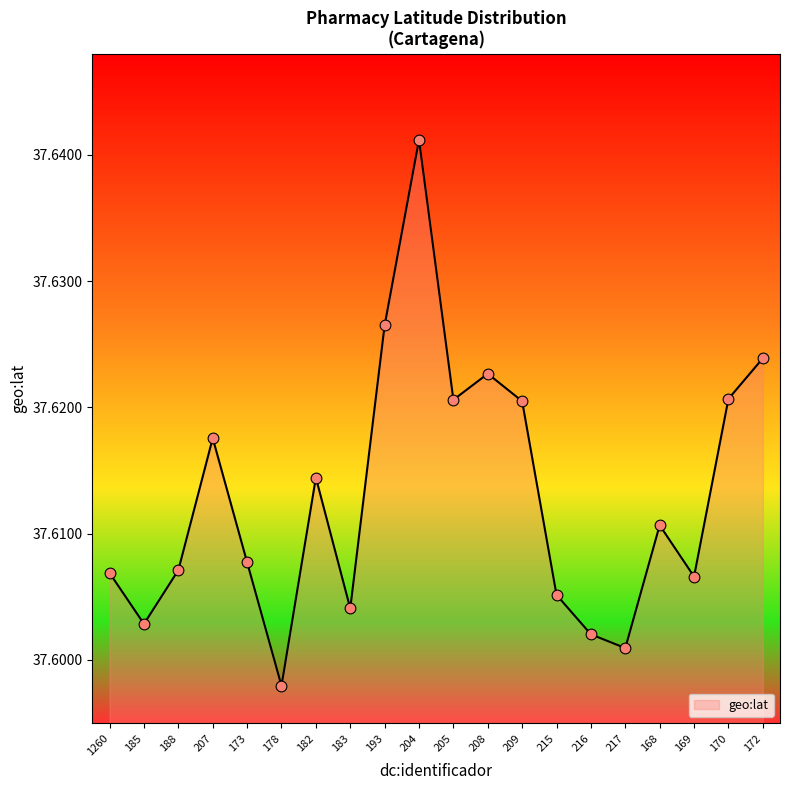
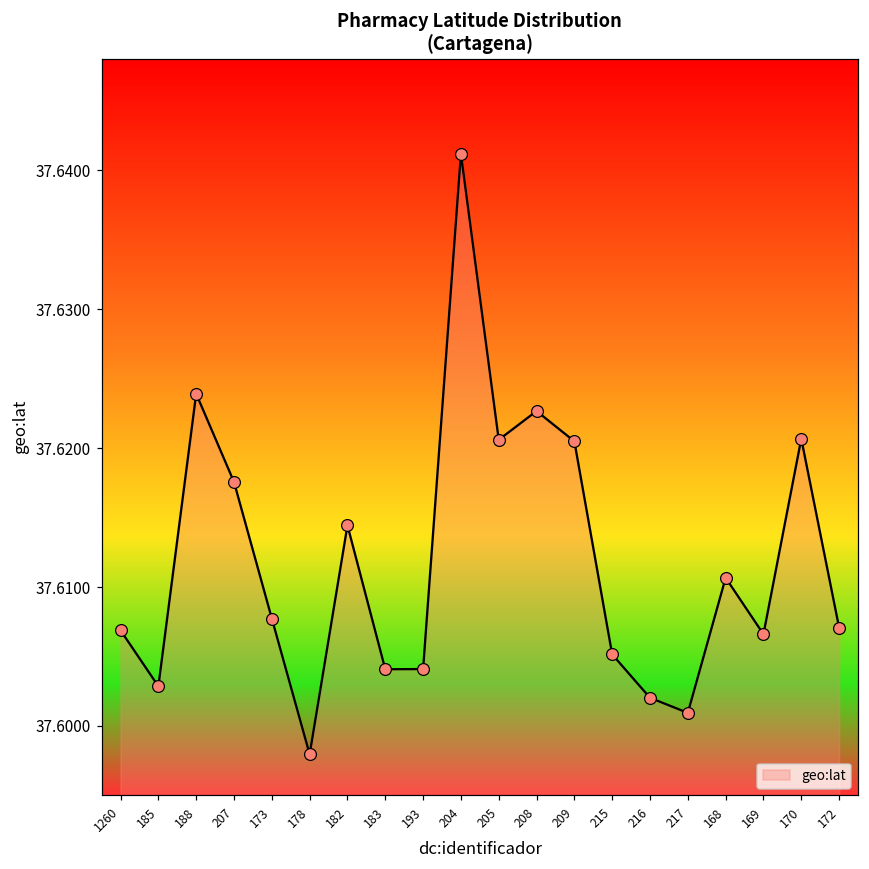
  {
    "1260": 37.6069,
    "185": 37.6029,
-   "188": 37.6071,
+   "188": 37.6239,
    "207": 37.6176,
    "173": 37.6077,
    "178": 37.5980,
    "182": 37.6144,
    "183": 37.6041,
-   "193": 37.6265,
+   "193": 37.6041,
    "204": 37.6412,
    "205": 37.6206,
    "208": 37.6227,
    "209": 37.6205,
    "215": 37.6052,
    "216": 37.6020,
    "217": 37.6009,
    "168": 37.6107,
    "169": 37.6066,
    "170": 37.6207,
-   "172": 37.6239
+   "172": 37.6071
  }
